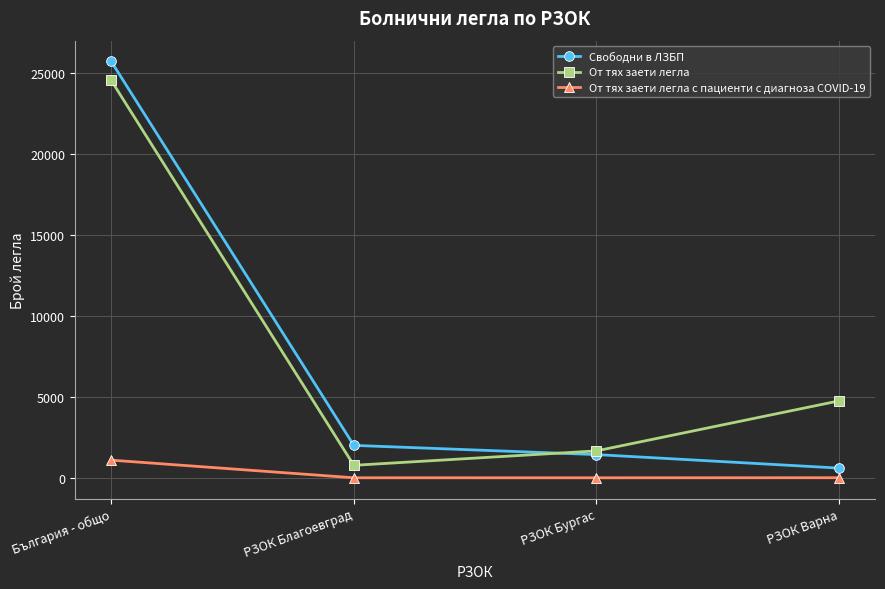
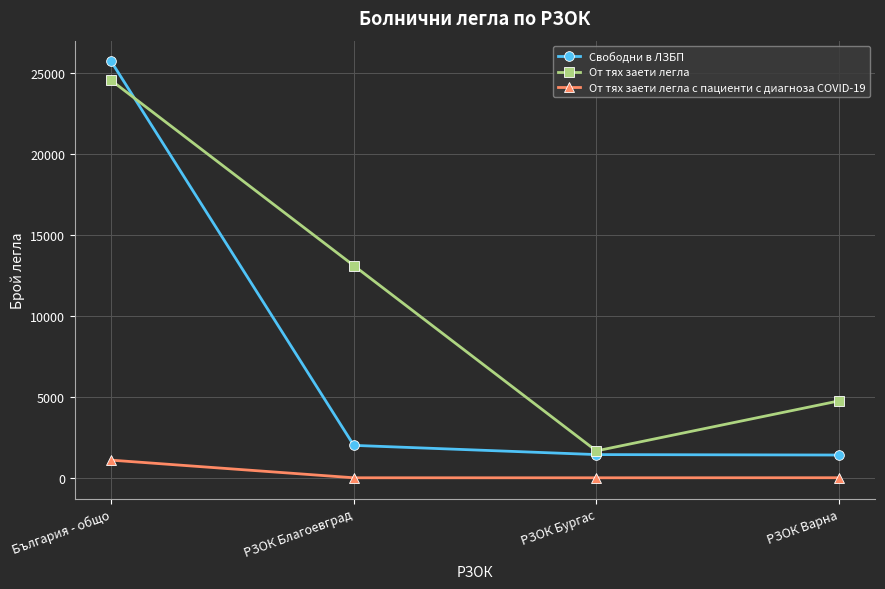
  {
    "Свободни в ЛЗБП": {
      "България - общо": 25700,
      "РЗОК Благоевград": 2000,
      "РЗОК Бургас": 1400,
-     "РЗОК Варна": 600
+     "РЗОК Варна": 1400
    },
    "От тях заети легла": {
      "България - общо": 24500,
-     "РЗОК Благоевград": 800,
+     "РЗОК Благоевград": 13100,
      "РЗОК Бургас": 1700,
      "РЗОК Варна": 4700
    },
    "От тях заети легла с пациенти с диагноза COVID-19": {
      "България - общо": 1100,
      "РЗОК Благоевград": 0,
      "РЗОК Бургас": 0,
      "РЗОК Варна": 0
    }
  }
